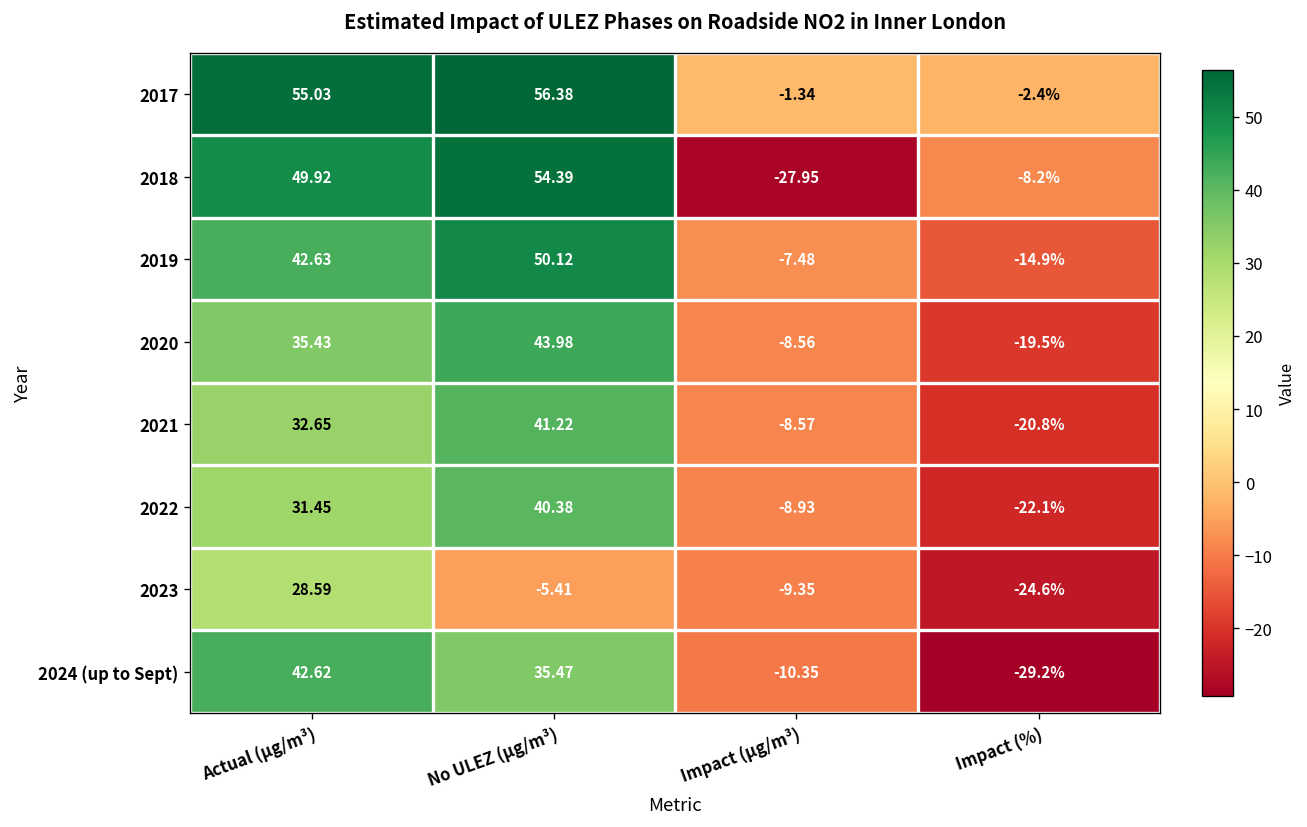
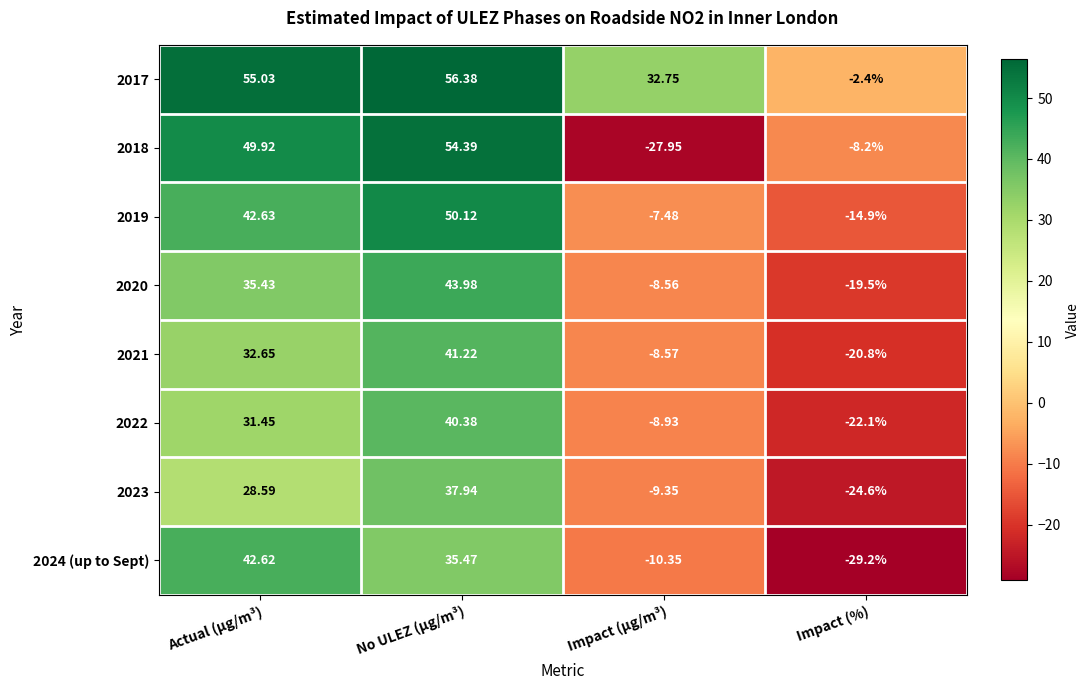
  {
    "2017": {
      "Actual (µg/m³)": "55.03",
      "No ULEZ (µg/m³)": "56.38",
-     "Impact (µg/m³)": "-1.34",
+     "Impact (µg/m³)": "32.75",
      "Impact (%)": "-2.4%"
    },
    "2018": {
      "Actual (µg/m³)": "49.92",
      "No ULEZ (µg/m³)": "54.39",
      "Impact (µg/m³)": "-27.95",
      "Impact (%)": "-8.2%"
    },
    "2019": {
      "Actual (µg/m³)": "42.63",
      "No ULEZ (µg/m³)": "50.12",
      "Impact (µg/m³)": "-7.48",
      "Impact (%)": "-14.9%"
    },
    "2020": {
      "Actual (µg/m³)": "35.43",
      "No ULEZ (µg/m³)": "43.98",
      "Impact (µg/m³)": "-8.56",
      "Impact (%)": "-19.5%"
    },
    "2021": {
      "Actual (µg/m³)": "32.65",
      "No ULEZ (µg/m³)": "41.22",
      "Impact (µg/m³)": "-8.57",
      "Impact (%)": "-20.8%"
    },
    "2022": {
      "Actual (µg/m³)": "31.45",
      "No ULEZ (µg/m³)": "40.38",
      "Impact (µg/m³)": "-8.93",
      "Impact (%)": "-22.1%"
    },
    "2023": {
      "Actual (µg/m³)": "28.59",
-     "No ULEZ (µg/m³)": "-5.41",
+     "No ULEZ (µg/m³)": "37.94",
      "Impact (µg/m³)": "-9.35",
      "Impact (%)": "-24.6%"
    },
    "2024 (up to Sept)": {
      "Actual (µg/m³)": "42.62",
      "No ULEZ (µg/m³)": "35.47",
      "Impact (µg/m³)": "-10.35",
      "Impact (%)": "-29.2%"
    }
  }
